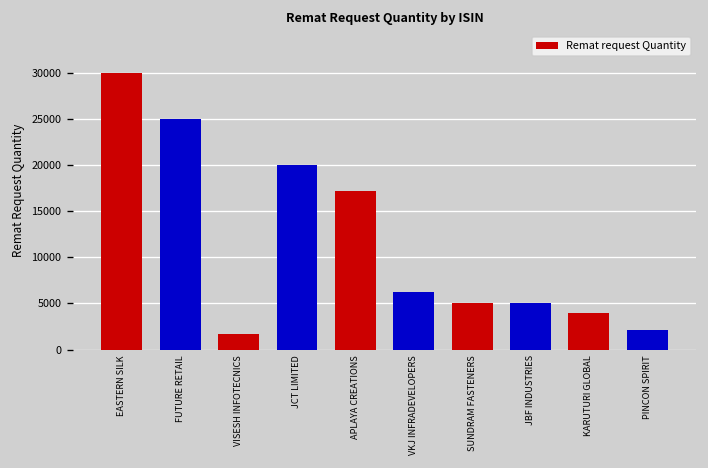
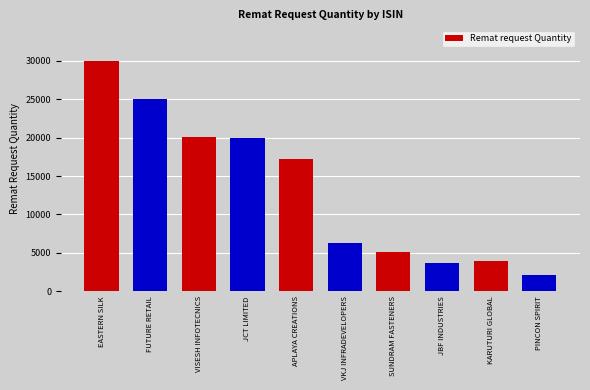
  {
    "EASTERN SILK": 30000,
    "FUTURE RETAIL": 25000,
-   "VISESH INFOTECNICS": 2000,
+   "VISESH INFOTECNICS": 20000,
    "JCT LIMITED": 20000,
    "APLAYA CREATIONS": 17000,
    "VKJ INFRADEVELOPERS": 6000,
    "SUNDRAM FASTENERS": 5000,
-   "JBF INDUSTRIES": 5000,
+   "JBF INDUSTRIES": 4000,
    "KARUTURI GLOBAL": 4000,
    "PINCON SPIRIT": 2000
  }
